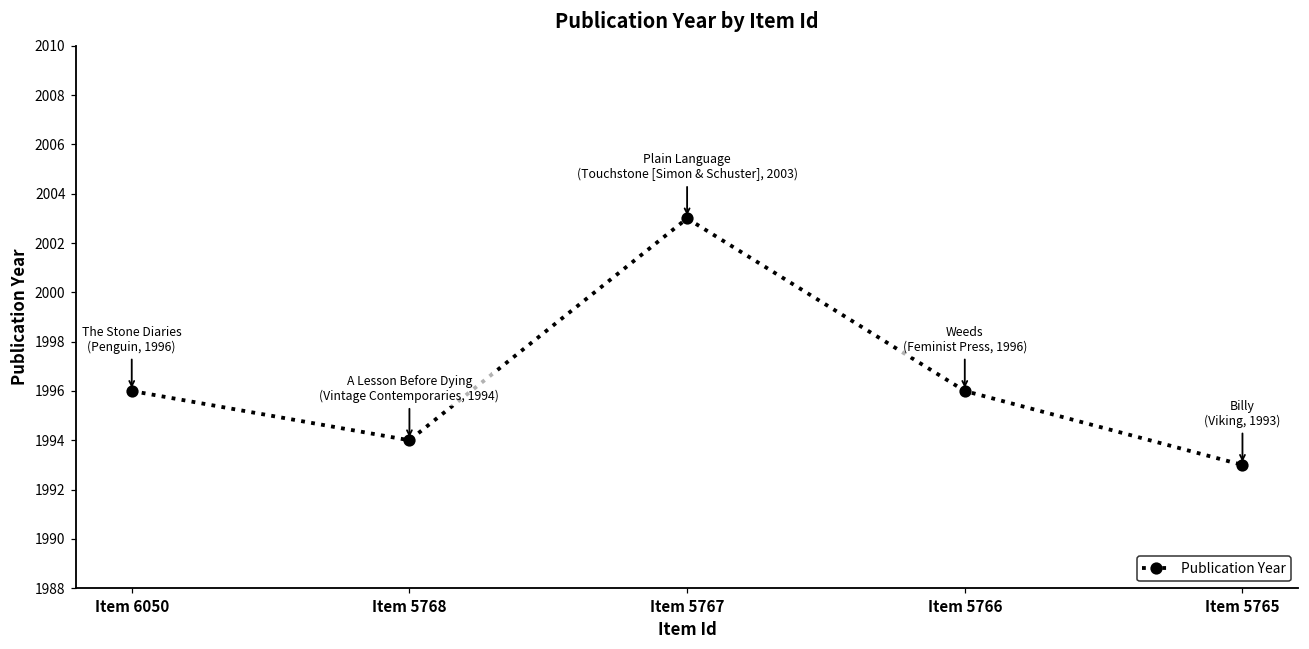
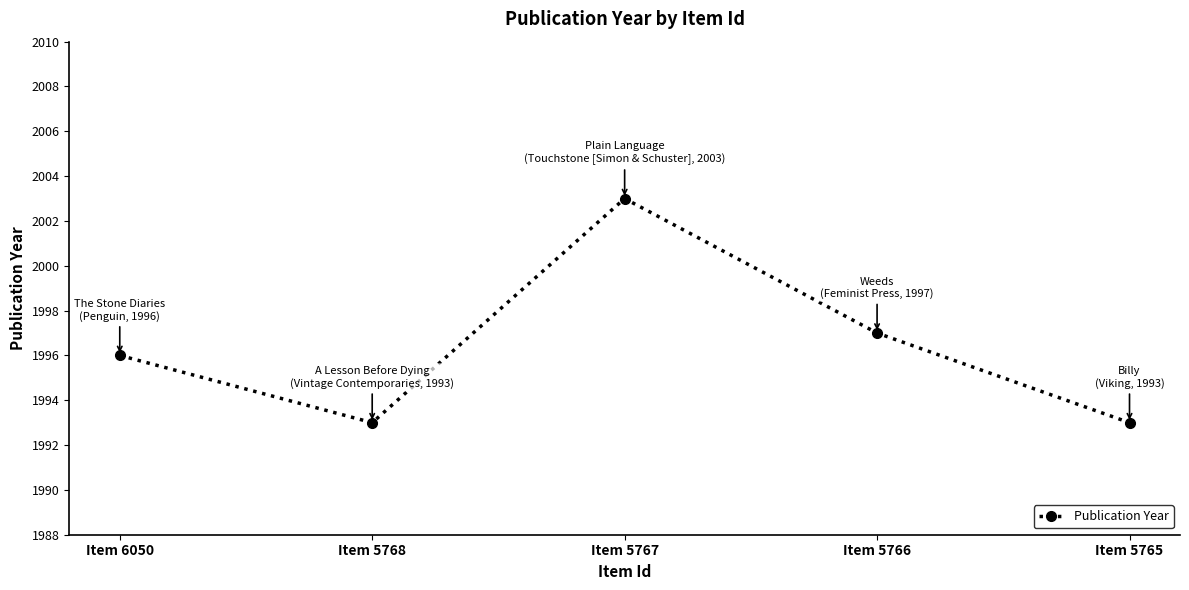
  {
-   "Item 5768": 1994,
-   "Item 5766": 1996
+   "Item 5768": 1993,
+   "Item 5766": 1997
  }
